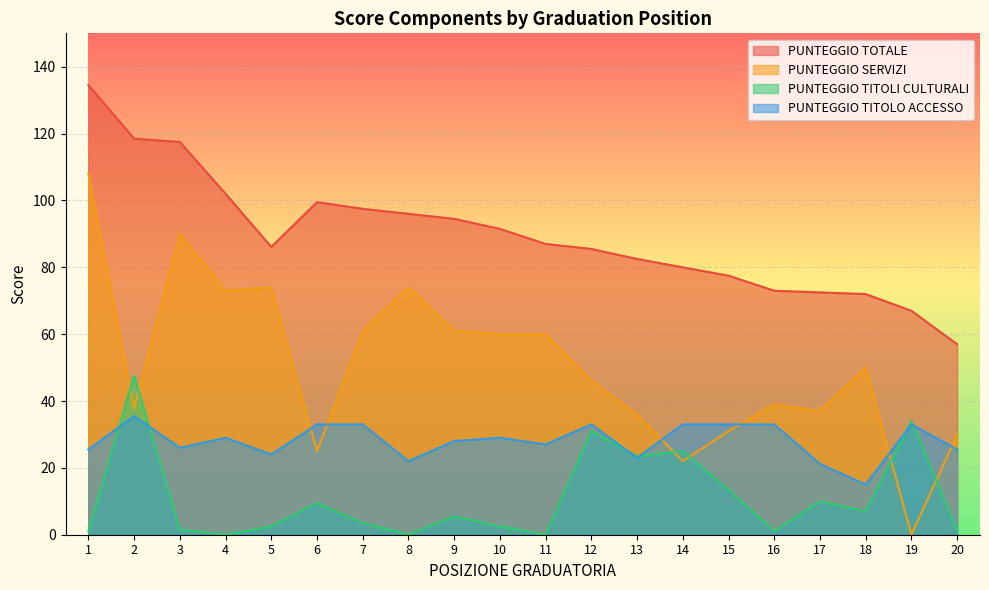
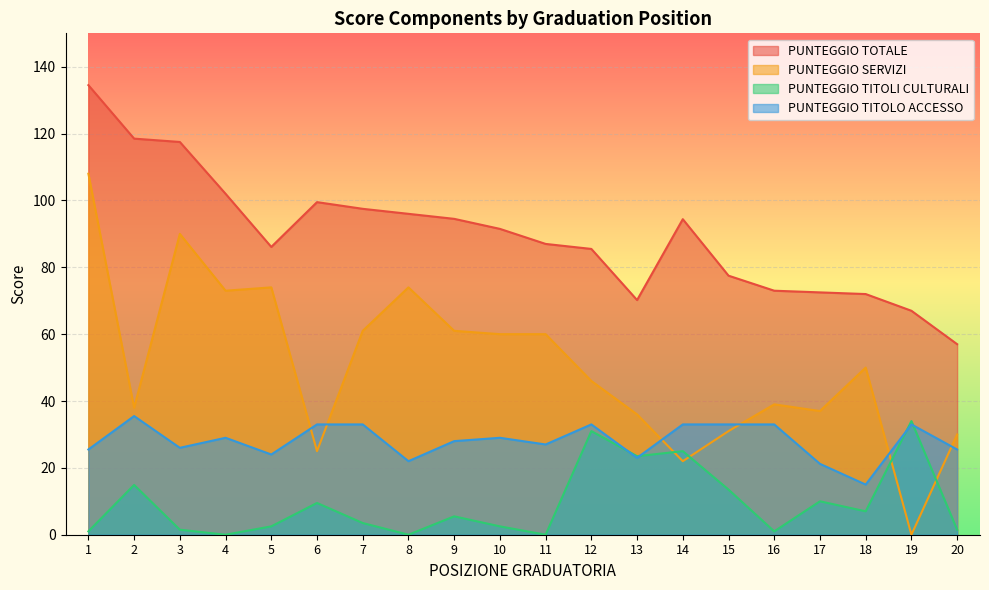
  {
    "PUNTEGGIO TOTALE": {
      "1": 135,
      "2": 119,
      "3": 118,
      "4": 102,
      "5": 86,
      "6": 100,
      "7": 98,
      "8": 96,
      "9": 95,
      "10": 92,
      "11": 87,
      "12": 86,
-     "13": 83,
-     "14": 80,
+     "13": 70,
+     "14": 94,
      "15": 78,
      "16": 73,
      "17": 73,
      "18": 72,
      "19": 67,
      "20": 57
    },
    "PUNTEGGIO SERVIZI": {
      "1": 108,
      "2": 38,
      "3": 90,
      "4": 73,
      "5": 74,
      "6": 25,
      "7": 61,
      "8": 74,
      "9": 61,
      "10": 60,
      "11": 60,
      "12": 46,
      "13": 36,
      "14": 22,
      "15": 31,
      "16": 39,
      "17": 37,
      "18": 50,
      "19": 0,
      "20": 30
    },
    "PUNTEGGIO TITOLI CULTURALI": {
      "1": 1,
-     "2": 48,
+     "2": 15,
      "3": 2,
      "4": 0,
      "5": 3,
      "6": 10,
      "7": 4,
      "8": 0,
      "9": 6,
      "10": 3,
      "11": 0,
      "12": 31,
      "14": 25,
      "15": 14,
      "16": 1,
      "17": 10,
      "18": 7,
      "19": 34,
      "20": 2
    },
    "PUNTEGGIO TITOLO ACCESSO": {
      "1": 26,
      "2": 36,
      "3": 26,
      "4": 29,
      "5": 24,
      "6": 33,
      "7": 33,
      "8": 22,
      "9": 28,
      "10": 29,
      "11": 27,
      "12": 33,
      "14": 33,
      "15": 33,
      "16": 33,
      "17": 21,
      "18": 15,
      "19": 33,
      "20": 26
    }
  }
